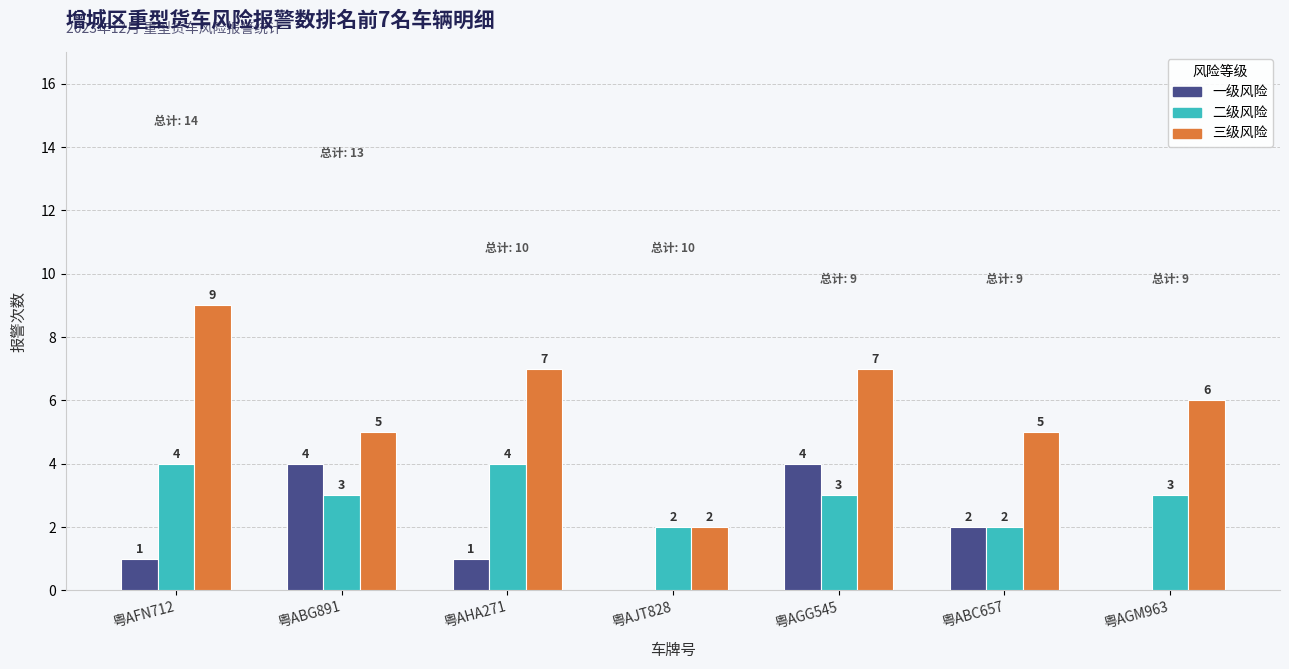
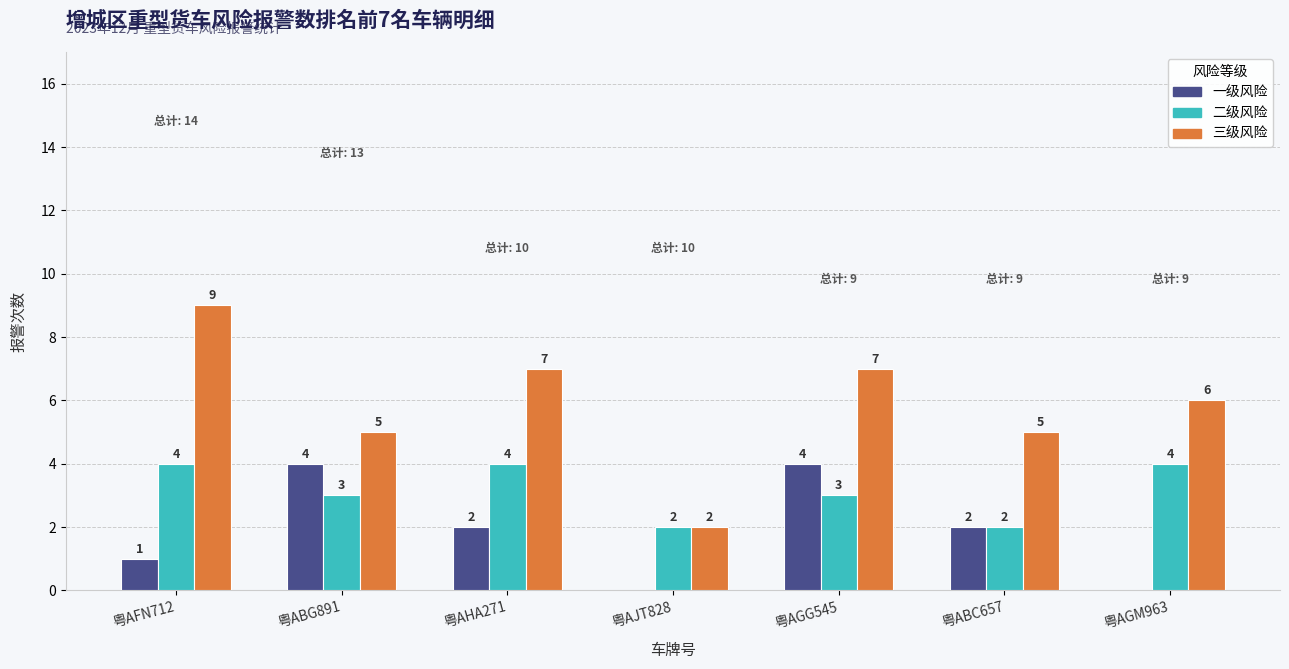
  {
    "一级风险": {
      "粤AFN712": 1,
      "粤ABG891": 4,
-     "粤AHA271": 1,
+     "粤AHA271": 2,
      "粤AGG545": 4,
      "粤ABC657": 2
    },
    "二级风险": {
      "粤AFN712": 4,
      "粤ABG891": 3,
      "粤AHA271": 4,
      "粤AJT828": 2,
      "粤AGG545": 3,
      "粤ABC657": 2,
-     "粤AGM963": 3
+     "粤AGM963": 4
    },
    "三级风险": {
      "粤AFN712": 9,
      "粤ABG891": 5,
      "粤AHA271": 7,
      "粤AJT828": 2,
      "粤AGG545": 7,
      "粤ABC657": 5,
      "粤AGM963": 6
    }
  }
